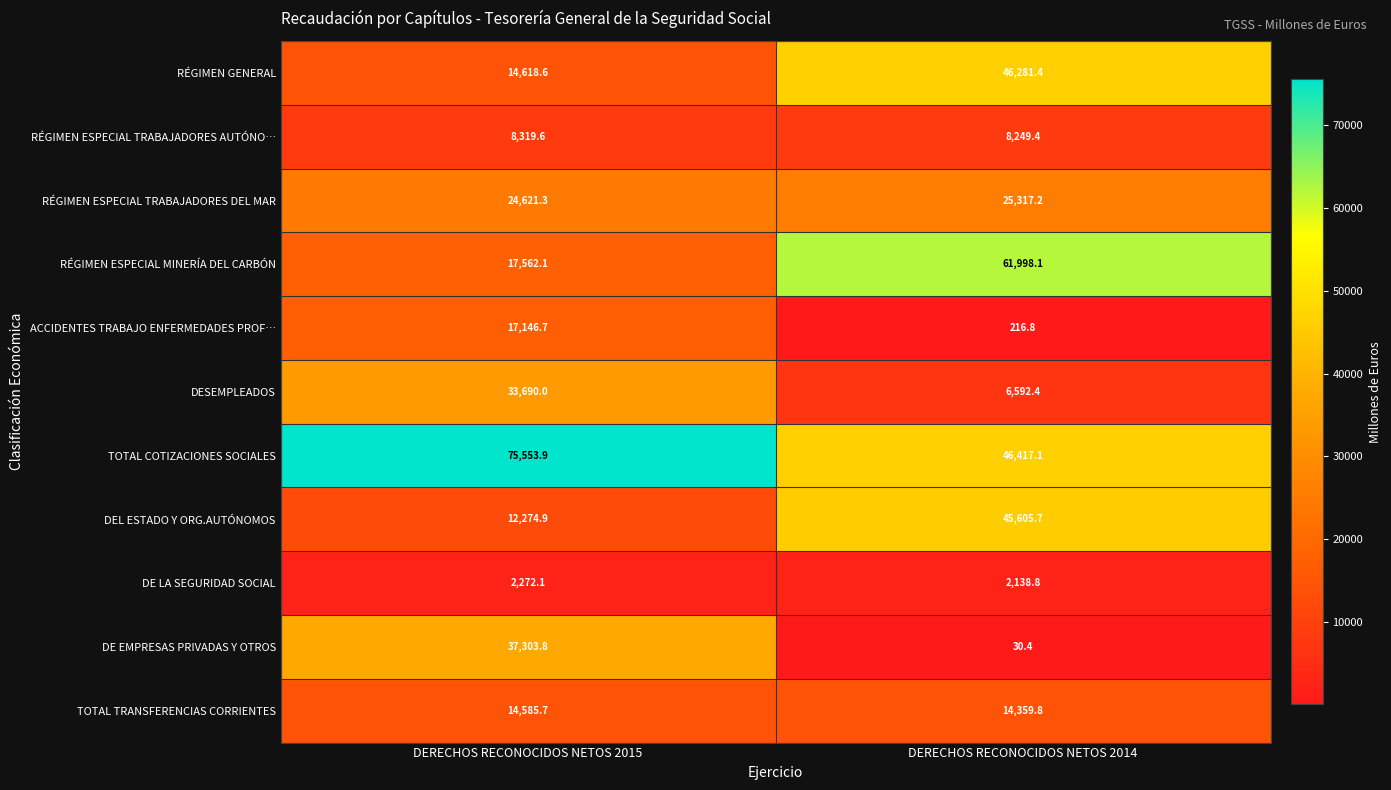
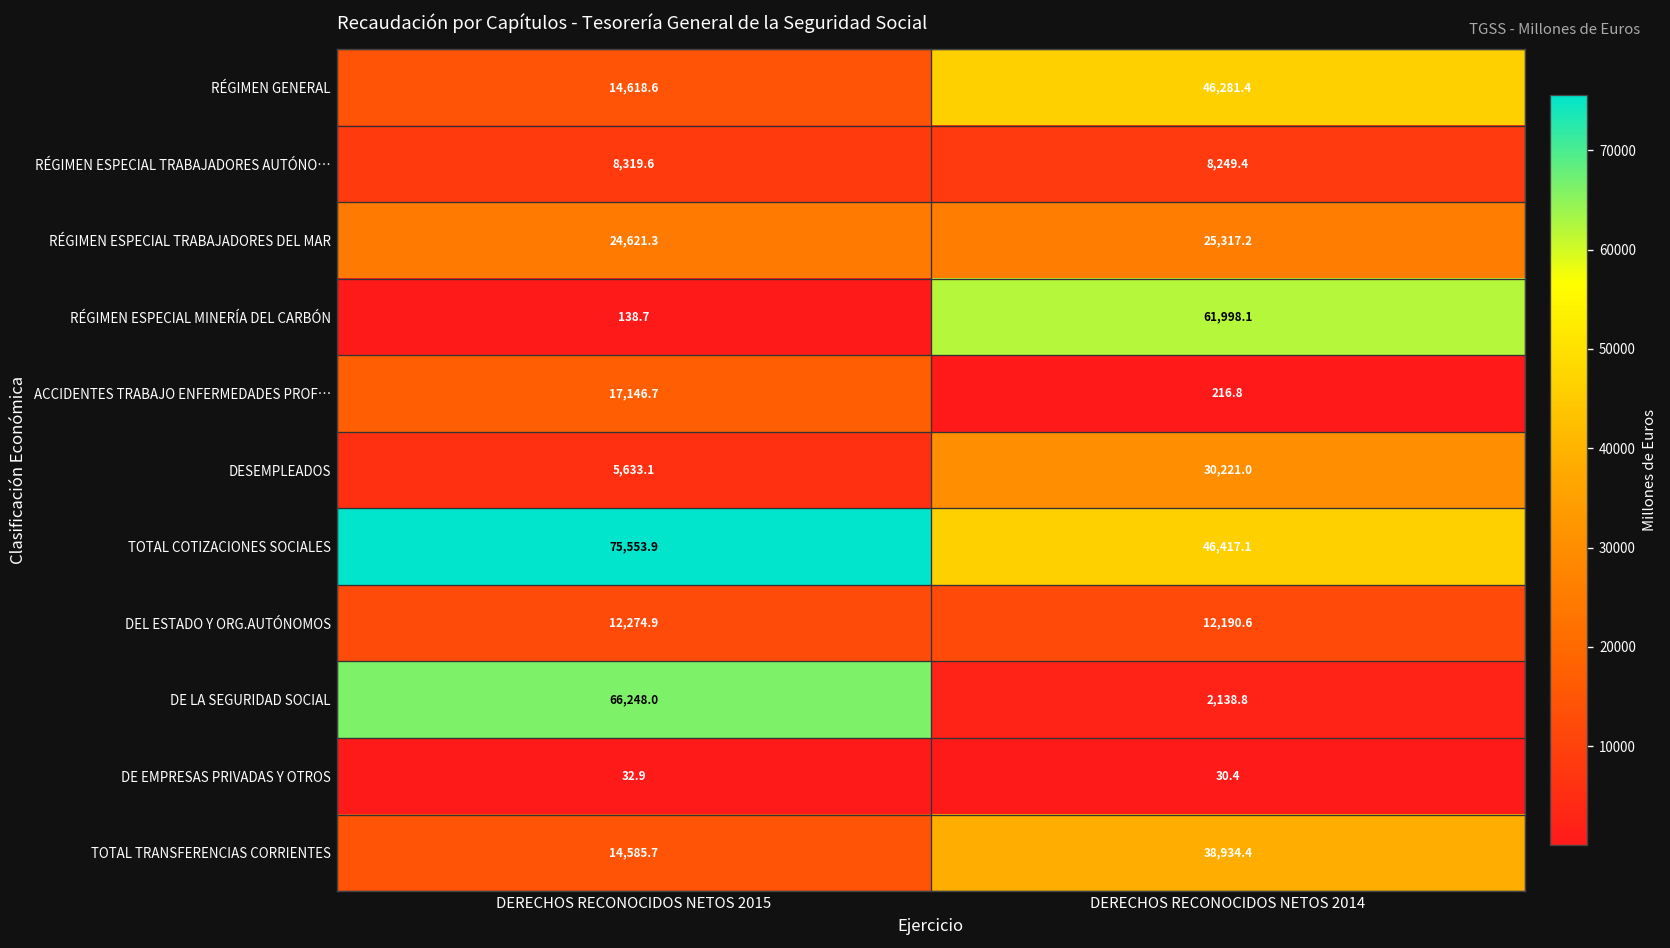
  {
    "RÉGIMEN GENERAL": {
      "DERECHOS RECONOCIDOS NETOS 2015": "14,618.6",
      "DERECHOS RECONOCIDOS NETOS 2014": "46,281.4"
    },
    "RÉGIMEN ESPECIAL TRABAJADORES AUTÓNO…": {
      "DERECHOS RECONOCIDOS NETOS 2015": "8,319.6",
      "DERECHOS RECONOCIDOS NETOS 2014": "8,249.4"
    },
    "RÉGIMEN ESPECIAL TRABAJADORES DEL MAR": {
      "DERECHOS RECONOCIDOS NETOS 2015": "24,621.3",
      "DERECHOS RECONOCIDOS NETOS 2014": "25,317.2"
    },
    "RÉGIMEN ESPECIAL MINERÍA DEL CARBÓN": {
-     "DERECHOS RECONOCIDOS NETOS 2015": "17,562.1",
+     "DERECHOS RECONOCIDOS NETOS 2015": "138.7",
      "DERECHOS RECONOCIDOS NETOS 2014": "61,998.1"
    },
    "ACCIDENTES TRABAJO ENFERMEDADES PROF…": {
      "DERECHOS RECONOCIDOS NETOS 2015": "17,146.7",
      "DERECHOS RECONOCIDOS NETOS 2014": "216.8"
    },
    "DESEMPLEADOS": {
-     "DERECHOS RECONOCIDOS NETOS 2015": "33,690.0",
-     "DERECHOS RECONOCIDOS NETOS 2014": "6,592.4"
+     "DERECHOS RECONOCIDOS NETOS 2015": "5,633.1",
+     "DERECHOS RECONOCIDOS NETOS 2014": "30,221.0"
    },
    "TOTAL COTIZACIONES SOCIALES": {
      "DERECHOS RECONOCIDOS NETOS 2015": "75,553.9",
      "DERECHOS RECONOCIDOS NETOS 2014": "46,417.1"
    },
    "DEL ESTADO Y ORG.AUTÓNOMOS": {
      "DERECHOS RECONOCIDOS NETOS 2015": "12,274.9",
-     "DERECHOS RECONOCIDOS NETOS 2014": "45,605.7"
+     "DERECHOS RECONOCIDOS NETOS 2014": "12,190.6"
    },
    "DE LA SEGURIDAD SOCIAL": {
-     "DERECHOS RECONOCIDOS NETOS 2015": "2,272.1",
+     "DERECHOS RECONOCIDOS NETOS 2015": "66,248.0",
      "DERECHOS RECONOCIDOS NETOS 2014": "2,138.8"
    },
    "DE EMPRESAS PRIVADAS Y OTROS": {
-     "DERECHOS RECONOCIDOS NETOS 2015": "37,303.8",
+     "DERECHOS RECONOCIDOS NETOS 2015": "32.9",
      "DERECHOS RECONOCIDOS NETOS 2014": "30.4"
    },
    "TOTAL TRANSFERENCIAS CORRIENTES": {
      "DERECHOS RECONOCIDOS NETOS 2015": "14,585.7",
-     "DERECHOS RECONOCIDOS NETOS 2014": "14,359.8"
+     "DERECHOS RECONOCIDOS NETOS 2014": "38,934.4"
    }
  }
